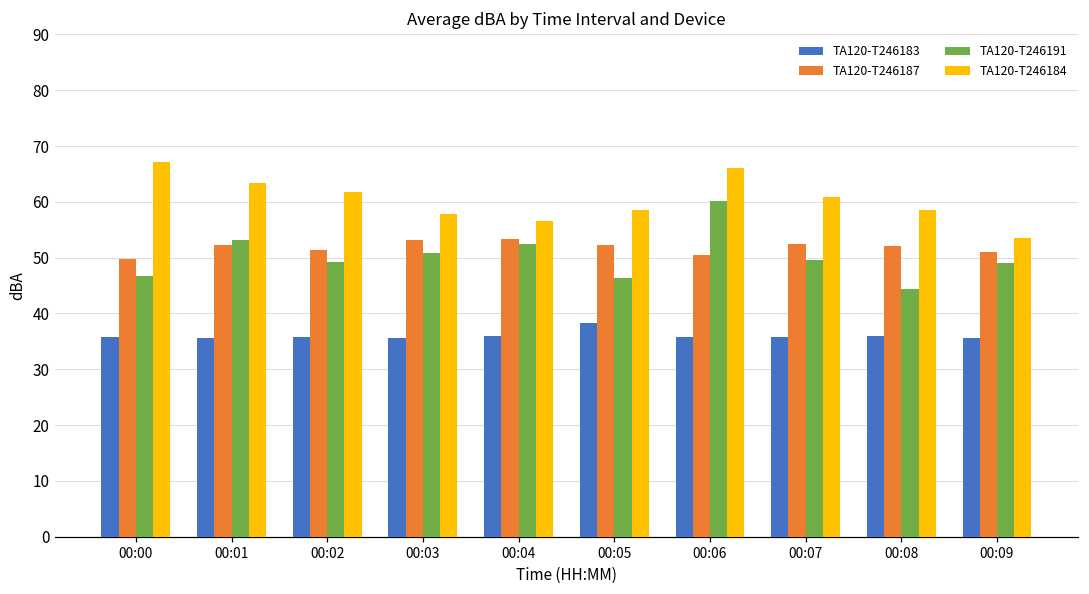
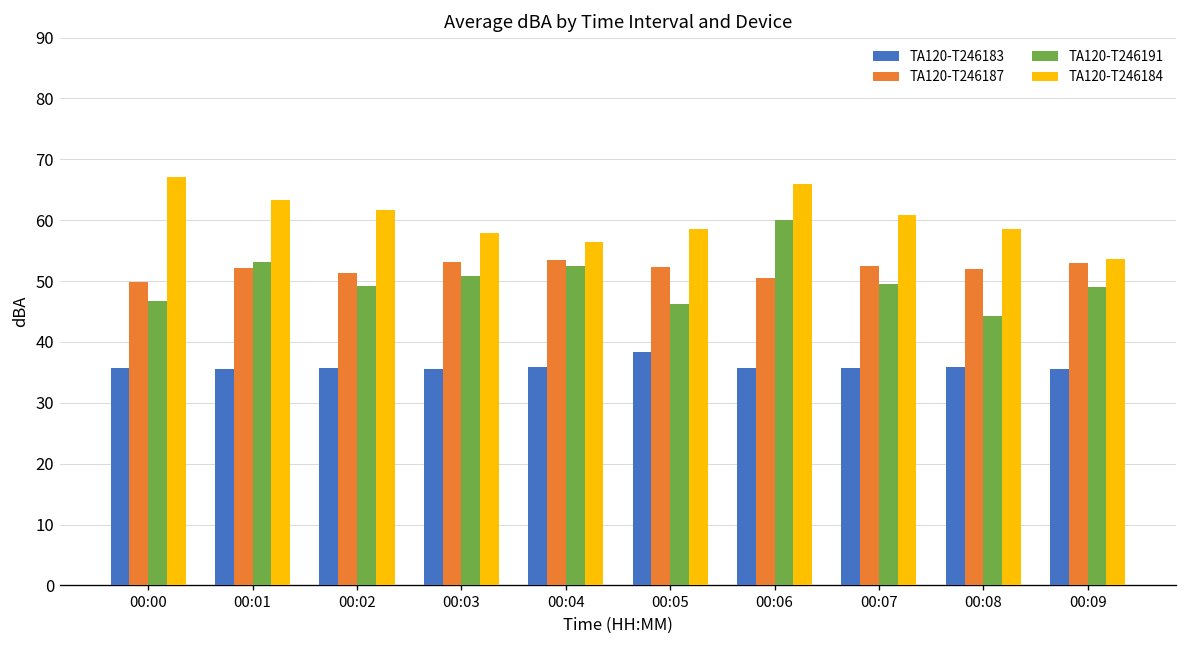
  {
    "TA120-T246183": {
      "00:00": 36,
      "00:01": 36,
      "00:02": 36,
      "00:03": 36,
      "00:04": 36,
      "00:05": 38,
      "00:06": 36,
      "00:07": 36,
      "00:08": 36,
      "00:09": 36
    },
    "TA120-T246187": {
      "00:00": 50,
      "00:01": 52,
      "00:02": 51,
      "00:03": 53,
      "00:04": 53,
      "00:05": 52,
      "00:06": 51,
      "00:07": 53,
      "00:08": 52,
-     "00:09": 51
+     "00:09": 53
    },
    "TA120-T246191": {
      "00:00": 47,
      "00:01": 53,
      "00:02": 49,
      "00:03": 51,
      "00:04": 53,
      "00:05": 46,
      "00:06": 60,
      "00:07": 50,
      "00:08": 44,
      "00:09": 49
    },
    "TA120-T246184": {
      "00:00": 67,
      "00:01": 63,
      "00:02": 62,
      "00:03": 58,
      "00:04": 57,
      "00:05": 59,
      "00:06": 66,
      "00:07": 61,
      "00:08": 59,
      "00:09": 54
    }
  }
